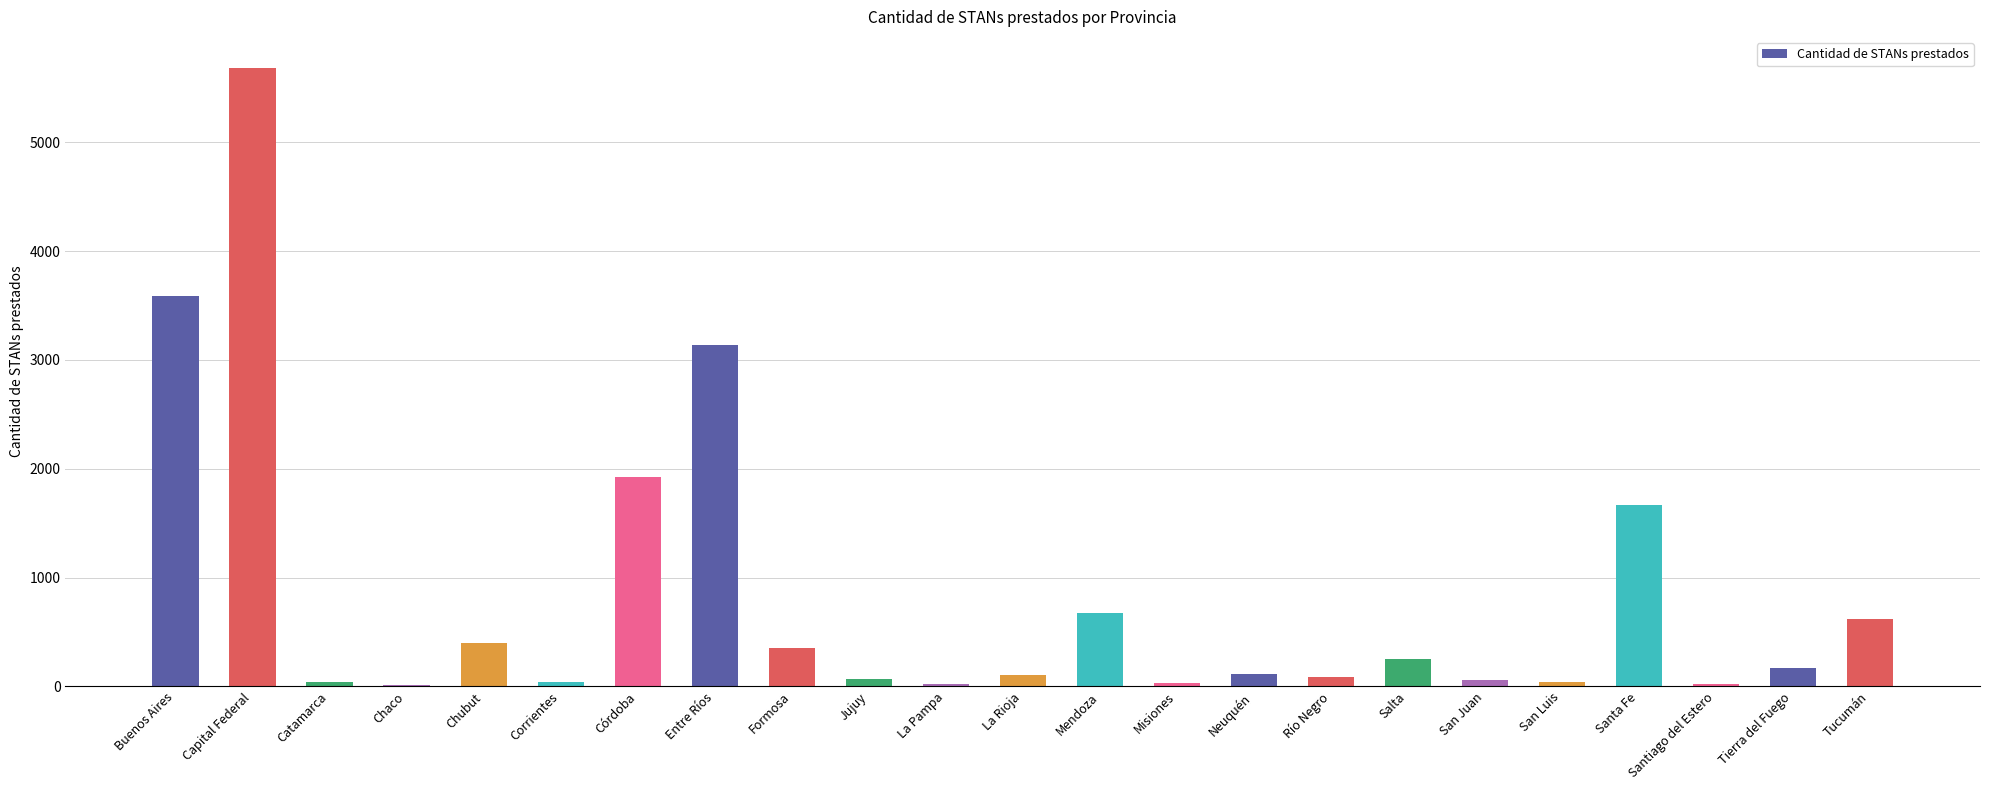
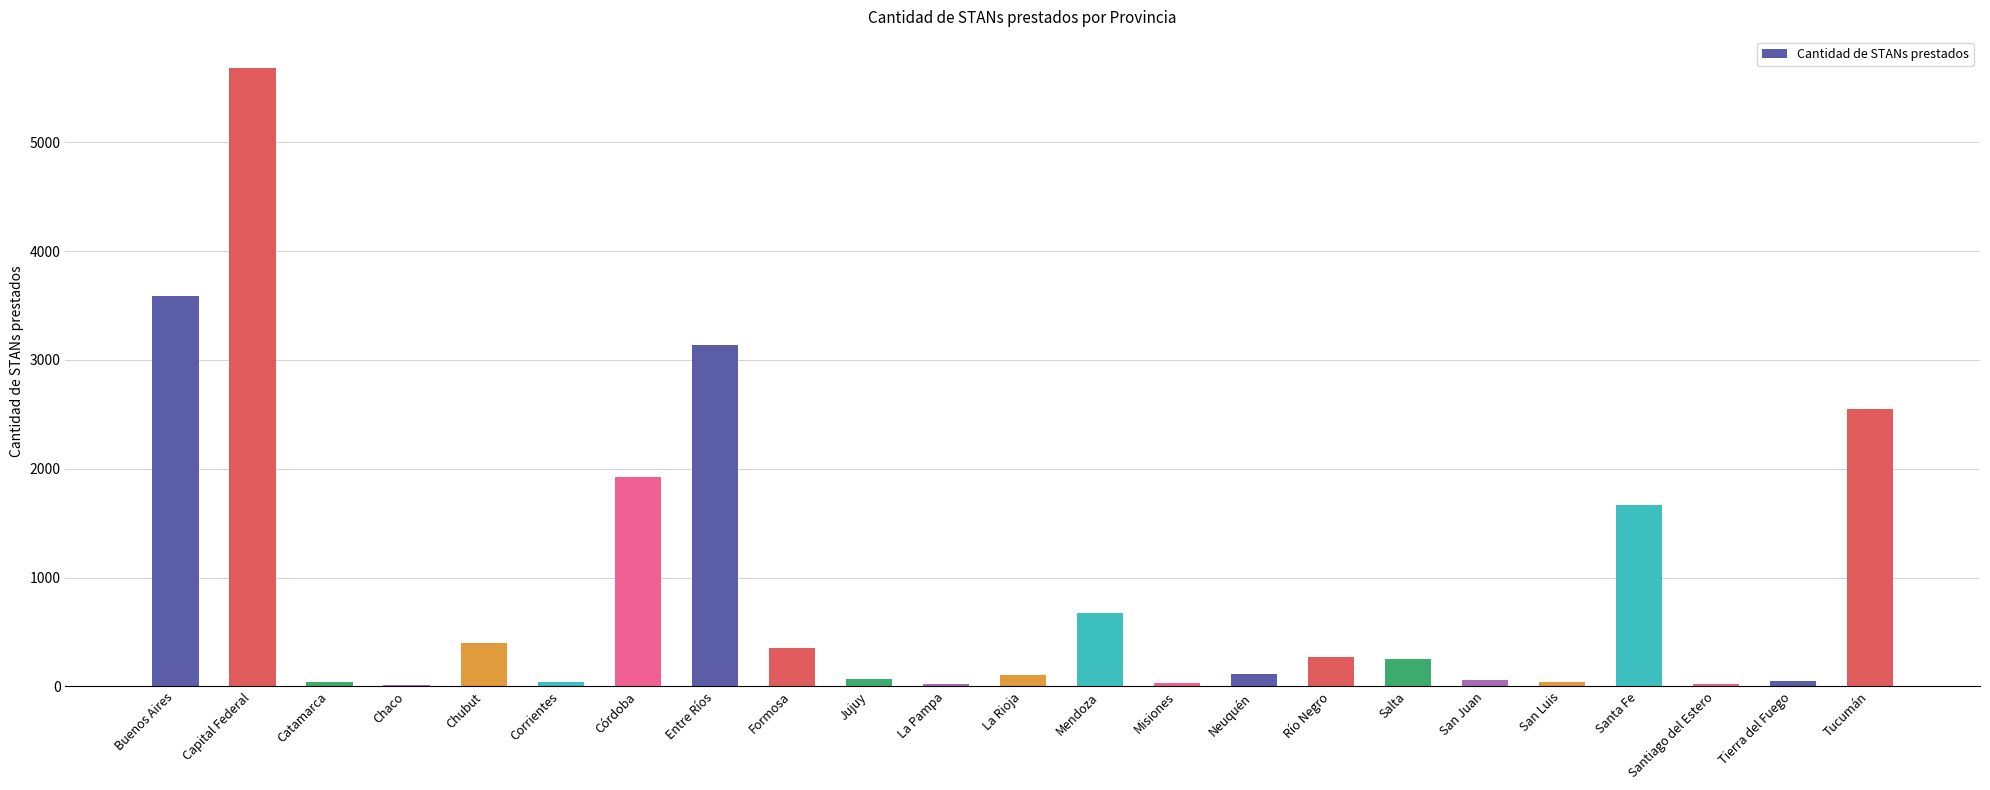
  {
    "Buenos Aires": 3580,
    "Capital Federal": 5690,
    "Catamarca": 40,
    "Chubut": 400,
    "Corrientes": 40,
    "Córdoba": 1930,
    "Entre Ríos": 3140,
    "Formosa": 350,
    "Jujuy": 60,
    "La Rioja": 110,
    "Mendoza": 680,
    "Misiones": 30,
    "Neuquén": 110,
-   "Río Negro": 90,
+   "Río Negro": 270,
    "Salta": 250,
    "San Juan": 50,
    "San Luis": 40,
    "Santa Fe": 1660,
-   "Tierra del Fuego": 170,
-   "Tucumán": 620
+   "Tierra del Fuego": 50,
+   "Tucumán": 2550
  }
